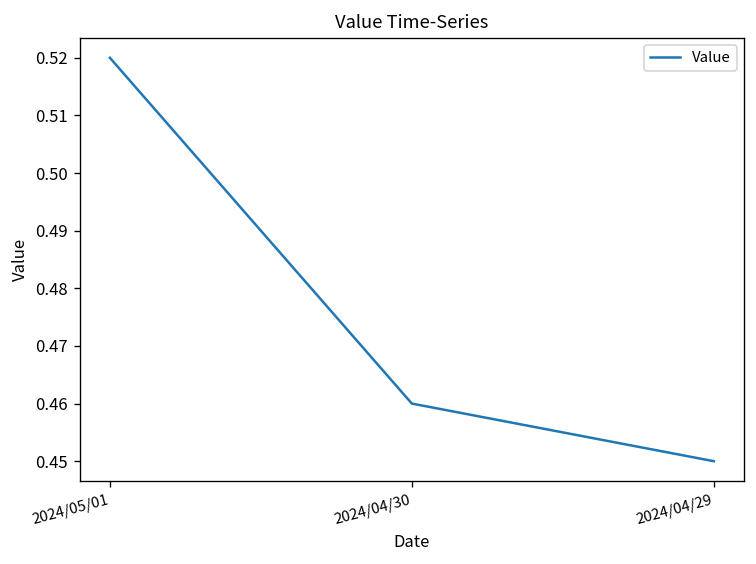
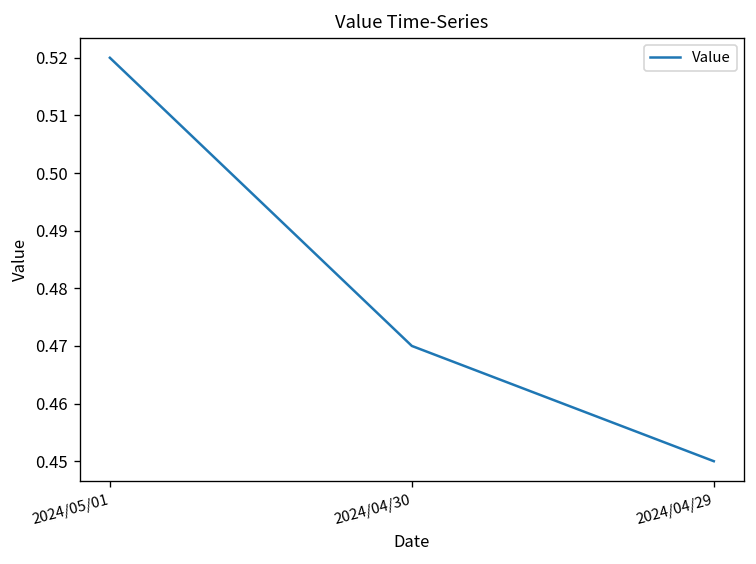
  {
    "2024/05/01": 0.52,
-   "2024/04/30": 0.46,
+   "2024/04/30": 0.47,
    "2024/04/29": 0.45
  }
